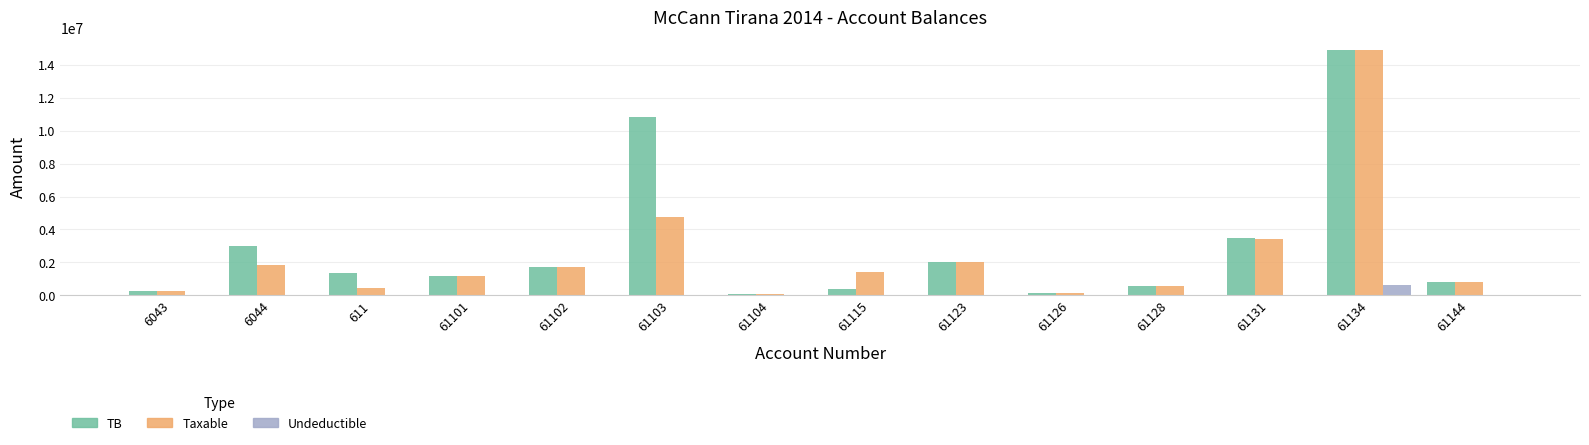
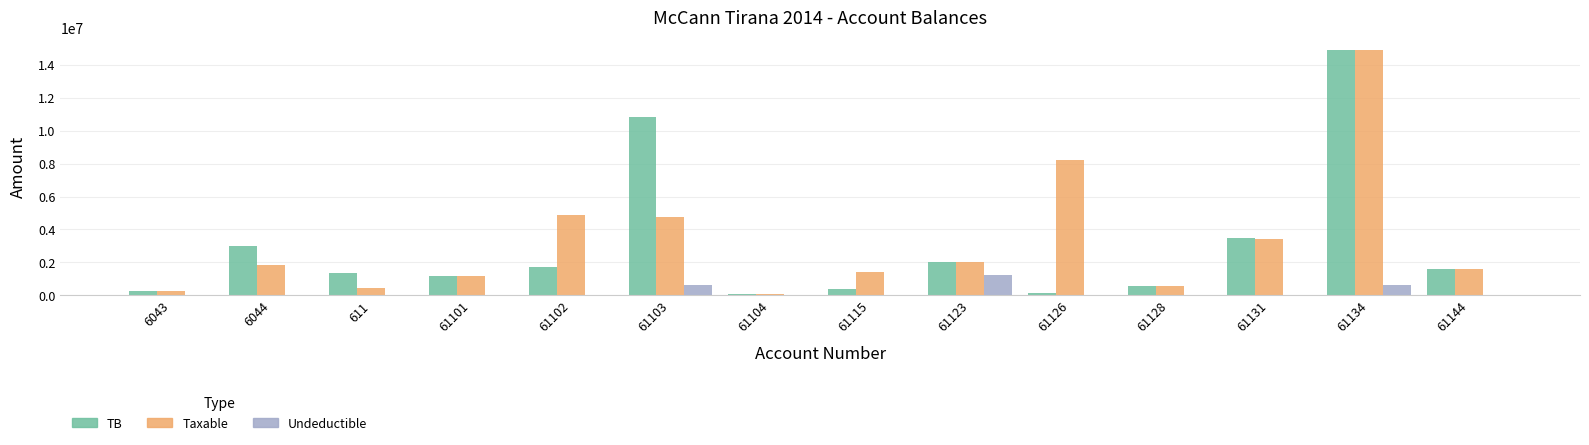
  {
    "TB": {
      "6043": 300000,
      "6044": 3000000,
      "611": 1400000,
      "61101": 1100000,
      "61102": 1700000,
      "61103": 10800000,
      "61115": 400000,
      "61123": 2000000,
      "61126": 200000,
      "61128": 600000,
      "61131": 3500000,
      "61134": 14900000,
-     "61144": 800000
+     "61144": 1600000
    },
    "Taxable": {
      "6043": 300000,
      "6044": 1800000,
      "611": 500000,
      "61101": 1100000,
-     "61102": 1700000,
+     "61102": 4900000,
      "61103": 4700000,
      "61115": 1400000,
      "61123": 2000000,
-     "61126": 200000,
+     "61126": 8200000,
      "61128": 600000,
      "61131": 3400000,
      "61134": 14900000,
-     "61144": 800000
+     "61144": 1600000
    },
    "Undeductible": {
      "6043": 0,
      "611": 0,
      "61101": 0,
      "61102": 0,
-     "61103": 0,
+     "61103": 600000,
      "61104": 0,
-     "61123": 0,
+     "61123": 1200000,
      "61128": 0,
      "61134": 600000,
      "61144": 0
    }
  }
